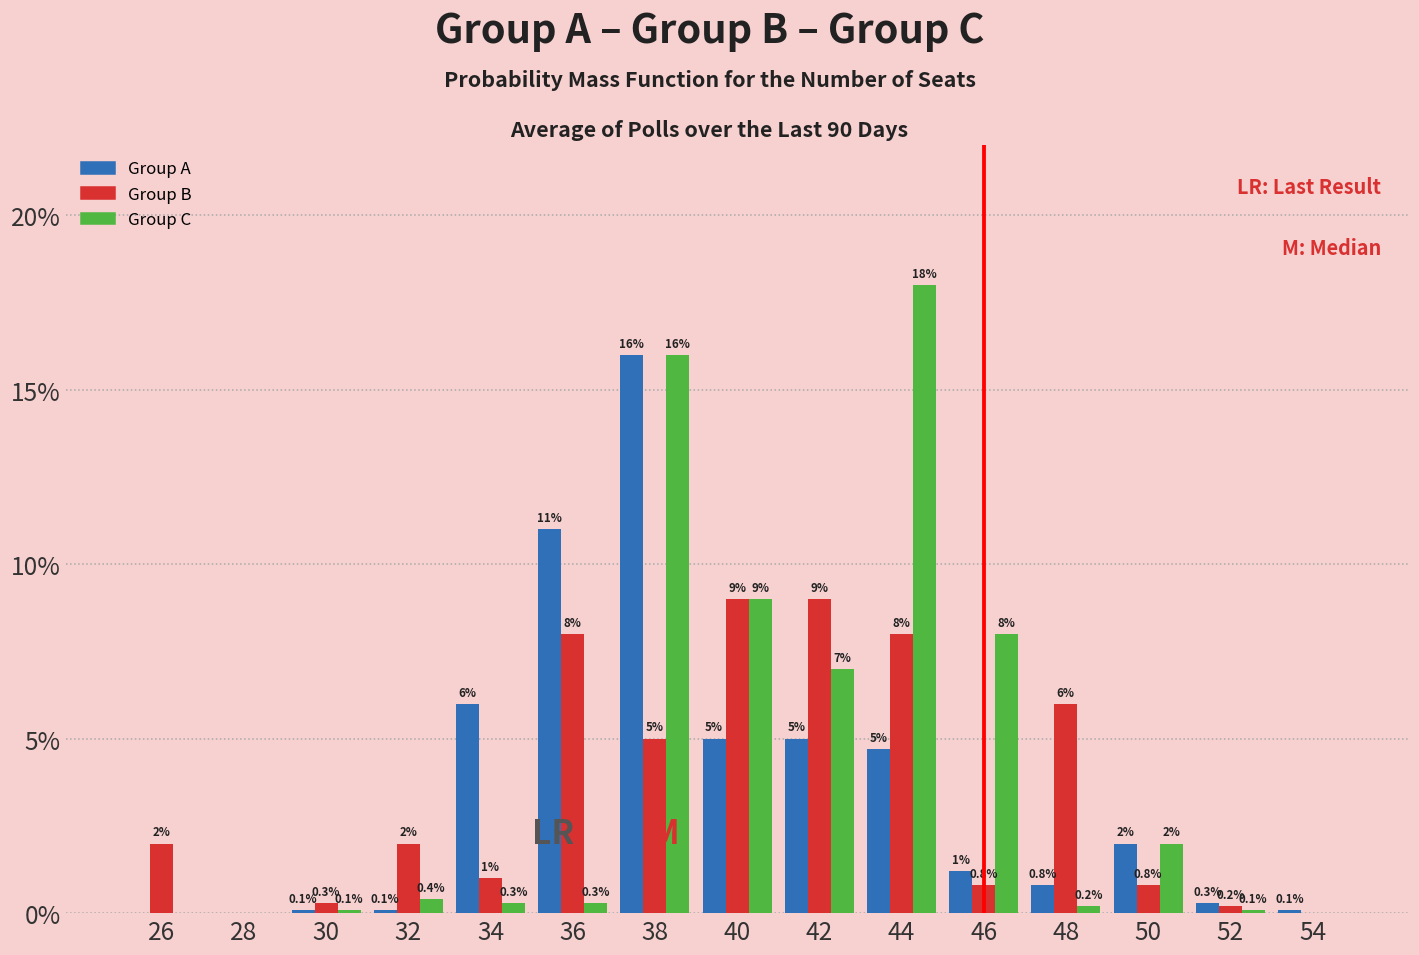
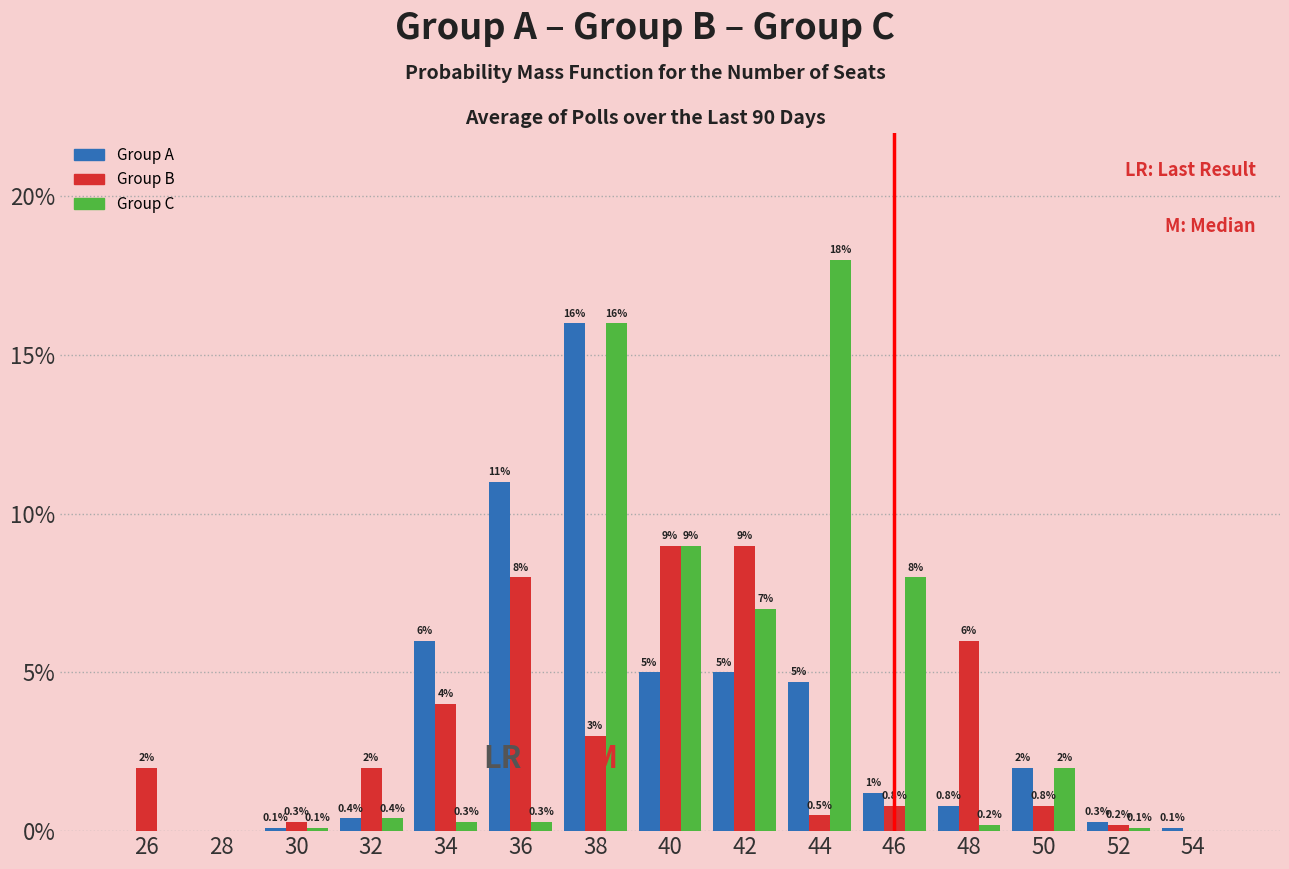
  {
    "Group A": {
      "30": "0.1%",
-     "32": "0.1%",
+     "32": "0.4%",
      "34": "6%",
      "36": "11%",
      "38": "16%",
      "40": "5%",
      "42": "5%",
      "44": "5%",
      "46": "1%",
      "48": "0.8%",
      "50": "2%",
      "52": "0.3%",
      "54": "0.1%"
    },
    "Group B": {
      "26": "2%",
      "30": "0.3%",
      "32": "2%",
-     "34": "1%",
+     "34": "4%",
      "36": "8%",
-     "38": "5%",
+     "38": "3%",
      "40": "9%",
      "42": "9%",
-     "44": "8%",
+     "44": "0.5%",
      "46": "0.8%",
      "48": "6%",
      "50": "0.8%",
      "52": "0.2%"
    },
    "Group C": {
      "30": "0.1%",
      "32": "0.4%",
      "34": "0.3%",
      "36": "0.3%",
      "38": "16%",
      "40": "9%",
      "42": "7%",
      "44": "18%",
      "46": "8%",
      "48": "0.2%",
      "50": "2%",
      "52": "0.1%"
    }
  }
